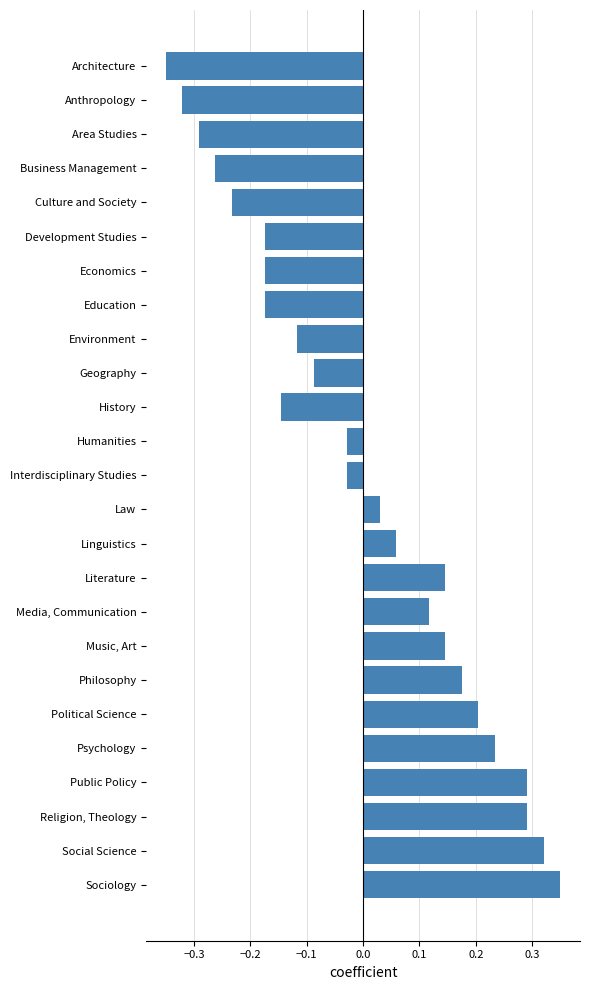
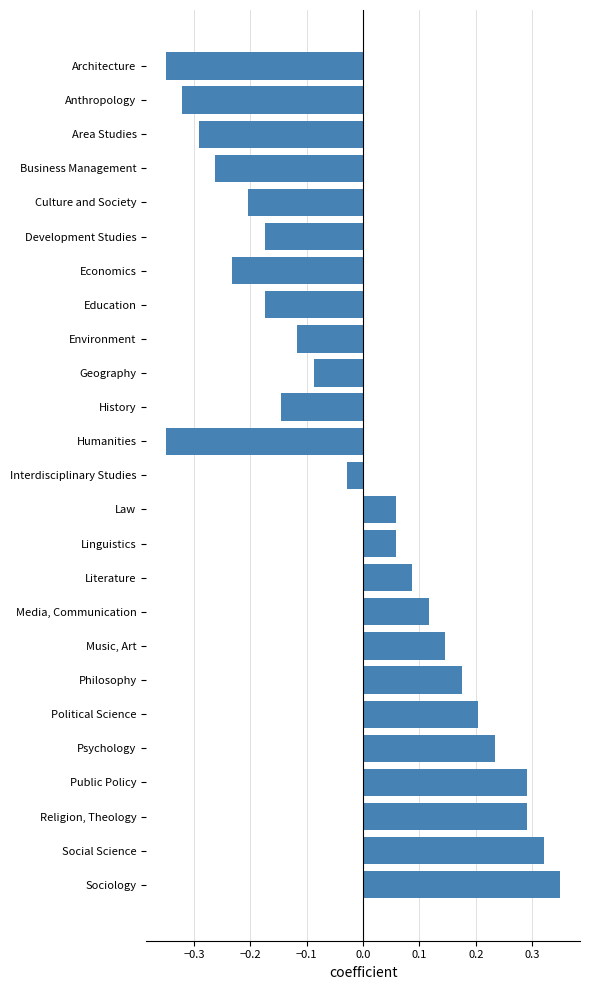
  {
    "Architecture": -0.35,
    "Anthropology": -0.32,
    "Area Studies": -0.29,
    "Business Management": -0.26,
-   "Culture and Society": -0.23,
+   "Culture and Society": -0.20,
    "Development Studies": -0.18,
-   "Economics": -0.18,
+   "Economics": -0.23,
    "Education": -0.18,
    "Environment": -0.12,
    "Geography": -0.09,
    "History": -0.15,
-   "Humanities": -0.03,
+   "Humanities": -0.35,
    "Interdisciplinary Studies": -0.03,
-   "Law": 0.03,
+   "Law": 0.06,
    "Linguistics": 0.06,
-   "Literature": 0.15,
+   "Literature": 0.09,
    "Media, Communication": 0.12,
    "Music, Art": 0.15,
    "Philosophy": 0.18,
    "Political Science": 0.20,
    "Psychology": 0.23,
    "Public Policy": 0.29,
    "Religion, Theology": 0.29,
    "Social Science": 0.32,
    "Sociology": 0.35
  }
